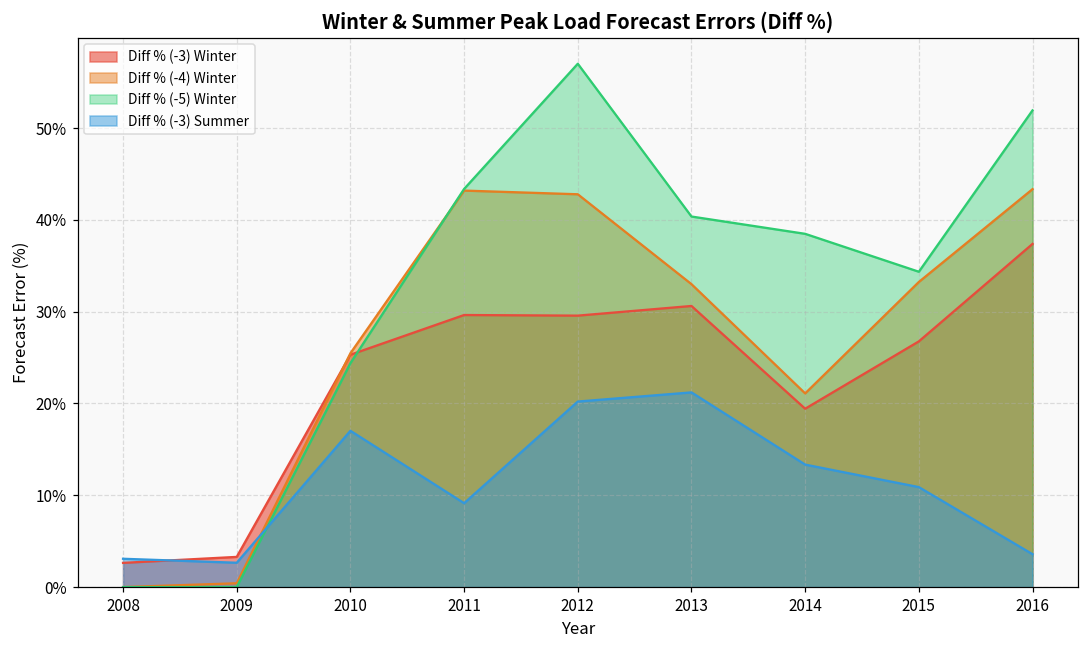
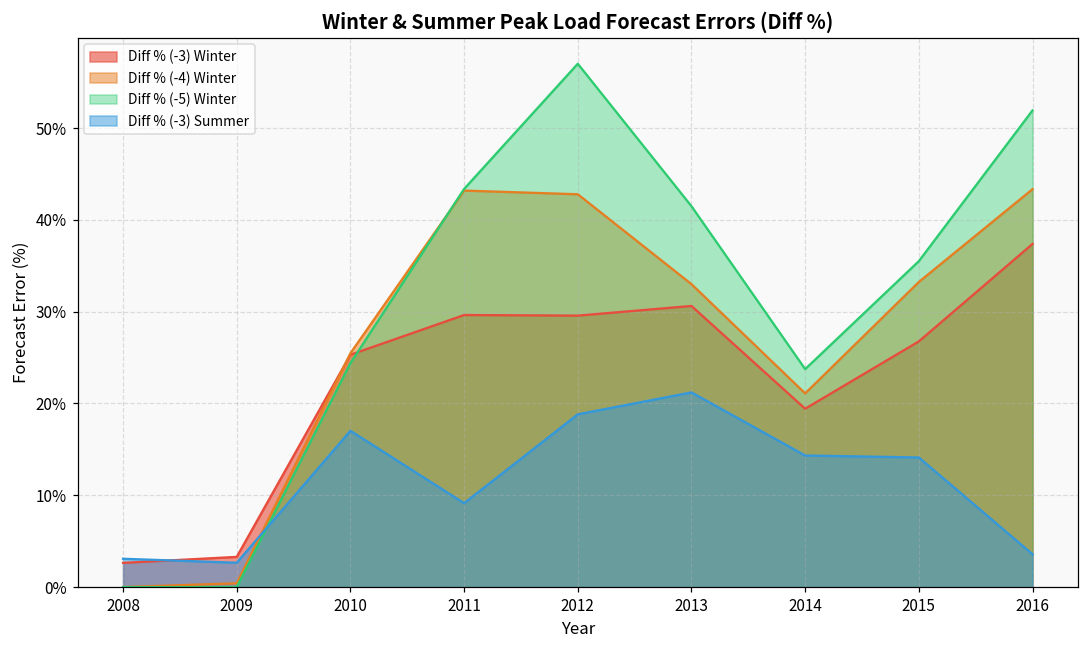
  {
    "Diff % (-5) Winter": {
      "2009": "0%",
      "2010": "24%",
      "2012": "57%",
-     "2013": "40%",
-     "2014": "38%",
-     "2015": "34%",
+     "2013": "41%",
+     "2014": "24%",
+     "2015": "36%",
      "2016": "52%"
    },
    "Diff % (-3) Summer": {
      "2008": "3%",
      "2009": "3%",
      "2010": "17%",
      "2011": "9%",
-     "2012": "20%",
+     "2012": "19%",
      "2013": "21%",
-     "2014": "13%",
-     "2015": "11%",
+     "2014": "14%",
+     "2015": "14%",
      "2016": "4%"
    }
  }
